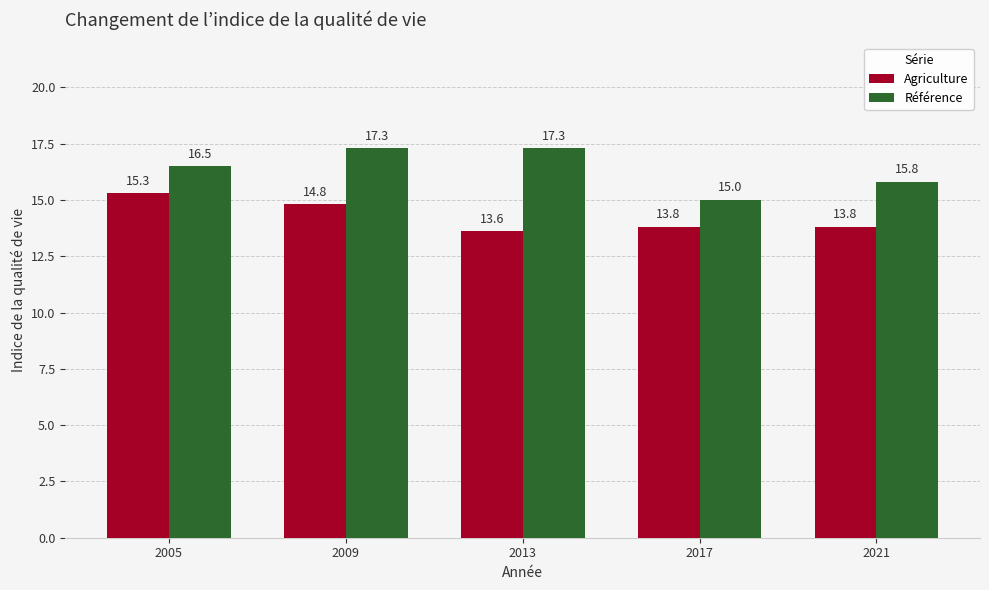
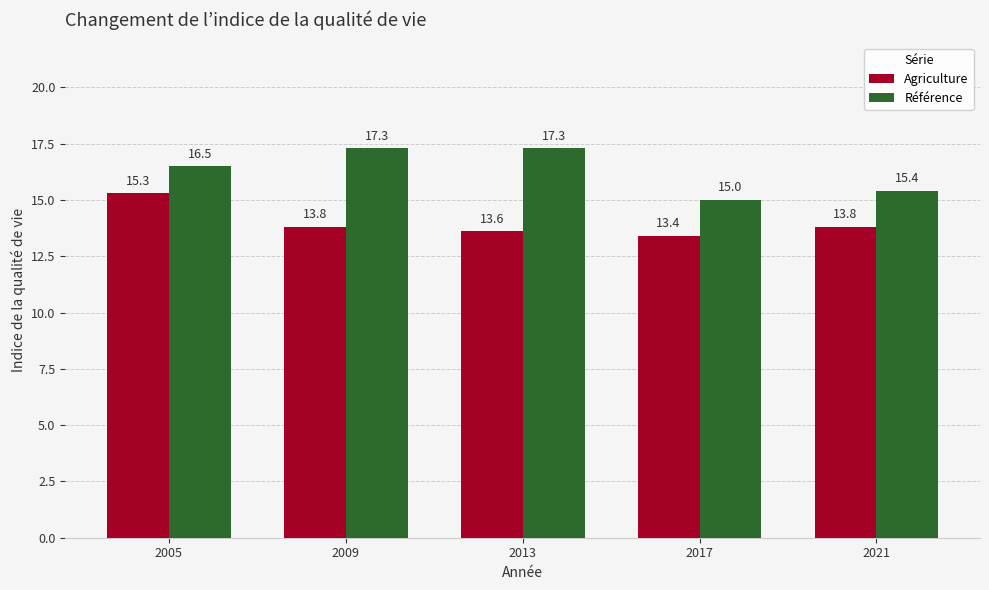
  {
    "Agriculture": {
      "2005": 15.3,
-     "2009": 14.8,
+     "2009": 13.8,
      "2013": 13.6,
-     "2017": 13.8,
+     "2017": 13.4,
      "2021": 13.8
    },
    "Référence": {
      "2005": 16.5,
      "2009": 17.3,
      "2013": 17.3,
      "2017": 15.0,
-     "2021": 15.8
+     "2021": 15.4
    }
  }
